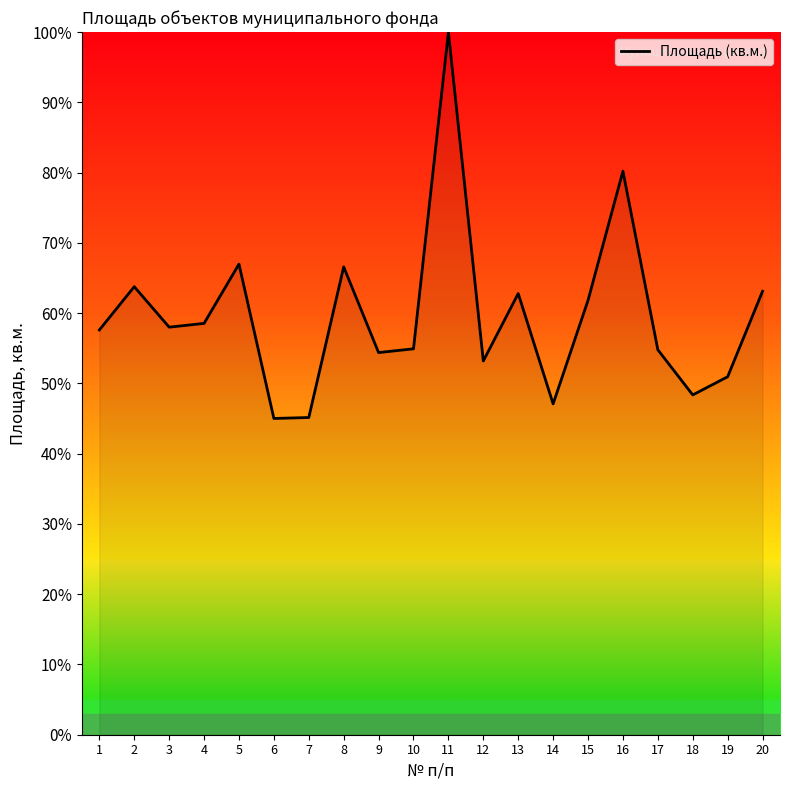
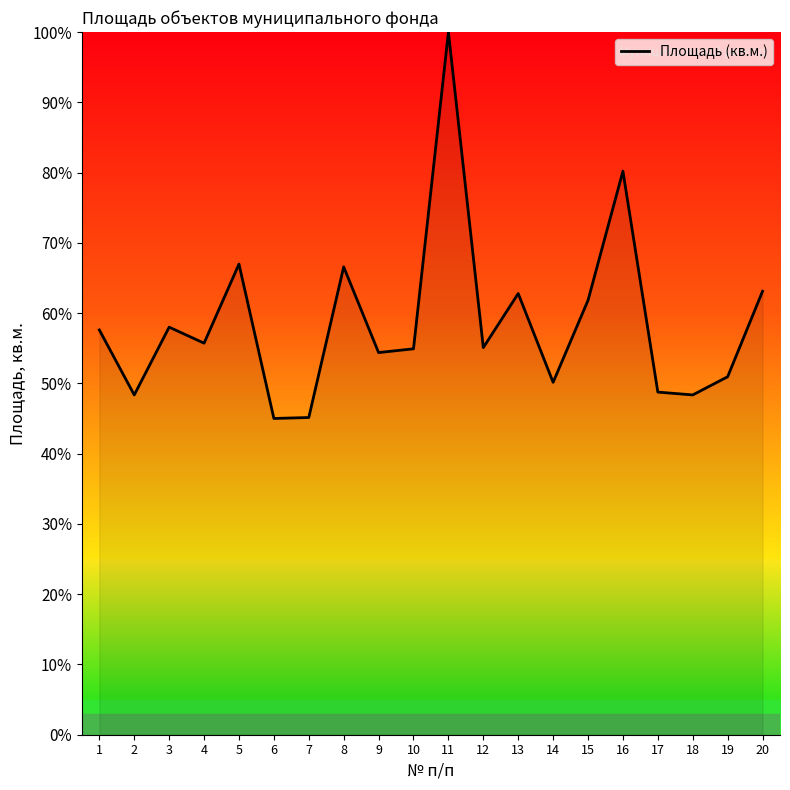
  {
    "1": "58%",
-   "2": "64%",
+   "2": "48%",
    "3": "58%",
-   "4": "59%",
+   "4": "56%",
    "5": "67%",
    "6": "45%",
    "7": "45%",
    "8": "67%",
    "9": "54%",
    "10": "55%",
    "11": "100%",
-   "12": "53%",
+   "12": "55%",
    "13": "63%",
-   "14": "47%",
+   "14": "50%",
    "15": "62%",
    "16": "80%",
-   "17": "55%",
+   "17": "49%",
    "18": "48%",
    "19": "51%",
    "20": "63%"
  }
